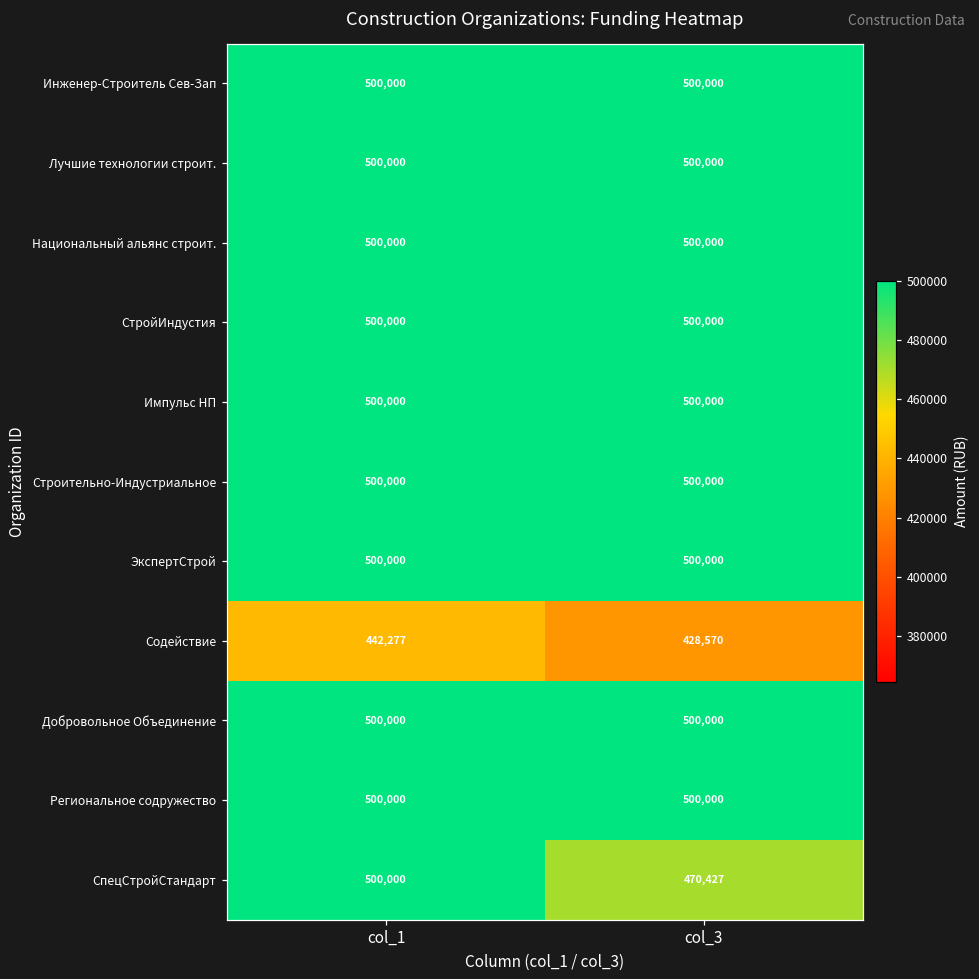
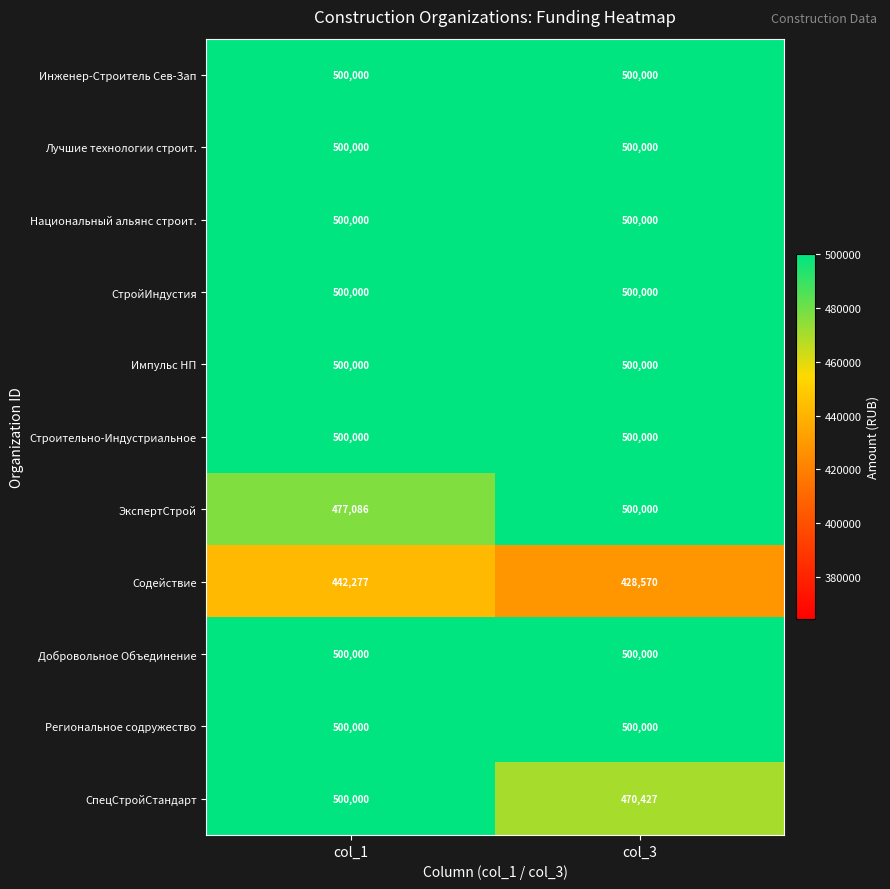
  {
    "Инженер-Строитель Сев-Зап": {
      "col_1": "500,000",
      "col_3": "500,000"
    },
    "Лучшие технологии строит.": {
      "col_1": "500,000",
      "col_3": "500,000"
    },
    "Национальный альянс строит.": {
      "col_1": "500,000",
      "col_3": "500,000"
    },
    "СтройИндустия": {
      "col_1": "500,000",
      "col_3": "500,000"
    },
    "Импульс НП": {
      "col_1": "500,000",
      "col_3": "500,000"
    },
    "Строительно-Индустриальное": {
      "col_1": "500,000",
      "col_3": "500,000"
    },
    "ЭкспертСтрой": {
-     "col_1": "500,000",
+     "col_1": "477,086",
      "col_3": "500,000"
    },
    "Содействие": {
      "col_1": "442,277",
      "col_3": "428,570"
    },
    "Добровольное Объединение": {
      "col_1": "500,000",
      "col_3": "500,000"
    },
    "Региональное содружество": {
      "col_1": "500,000",
      "col_3": "500,000"
    },
    "СпецСтройСтандарт": {
      "col_1": "500,000",
      "col_3": "470,427"
    }
  }
